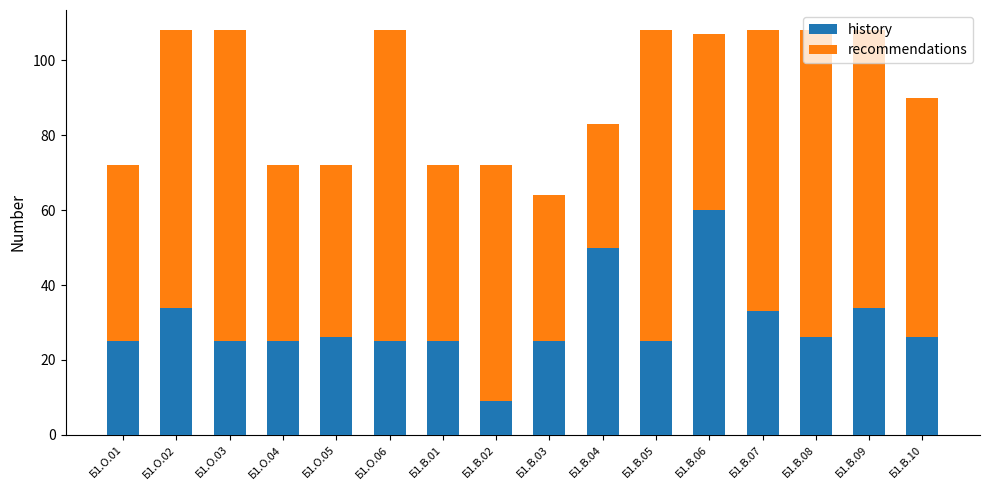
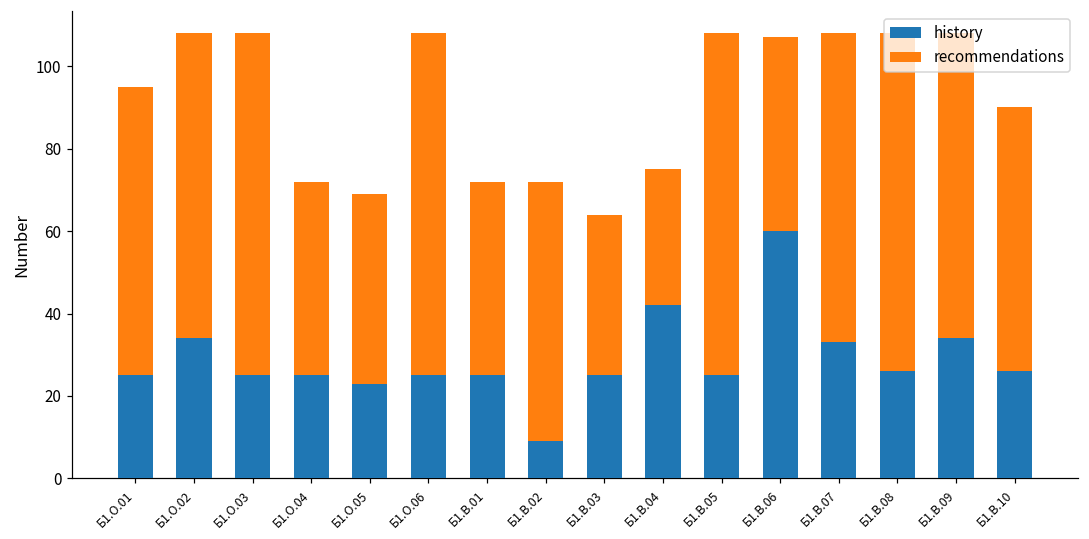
  {
    "history": {
      "Б1.О.01": 25,
      "Б1.О.02": 34,
      "Б1.О.03": 25,
      "Б1.О.04": 25,
-     "Б1.О.05": 26,
+     "Б1.О.05": 23,
      "Б1.О.06": 25,
      "Б1.В.01": 25,
      "Б1.В.02": 9,
      "Б1.В.03": 25,
-     "Б1.В.04": 50,
+     "Б1.В.04": 42,
      "Б1.В.05": 25,
      "Б1.В.06": 60,
      "Б1.В.07": 33,
      "Б1.В.08": 26,
      "Б1.В.09": 34,
      "Б1.В.10": 26
    },
    "recommendations": {
-     "Б1.О.01": 47,
+     "Б1.О.01": 70,
      "Б1.О.02": 74,
      "Б1.О.03": 83,
      "Б1.О.04": 47,
      "Б1.О.05": 46,
      "Б1.О.06": 83,
      "Б1.В.01": 47,
      "Б1.В.02": 63,
      "Б1.В.03": 39,
      "Б1.В.04": 33,
      "Б1.В.05": 83,
      "Б1.В.06": 47,
      "Б1.В.07": 75,
      "Б1.В.10": 64
    }
  }
